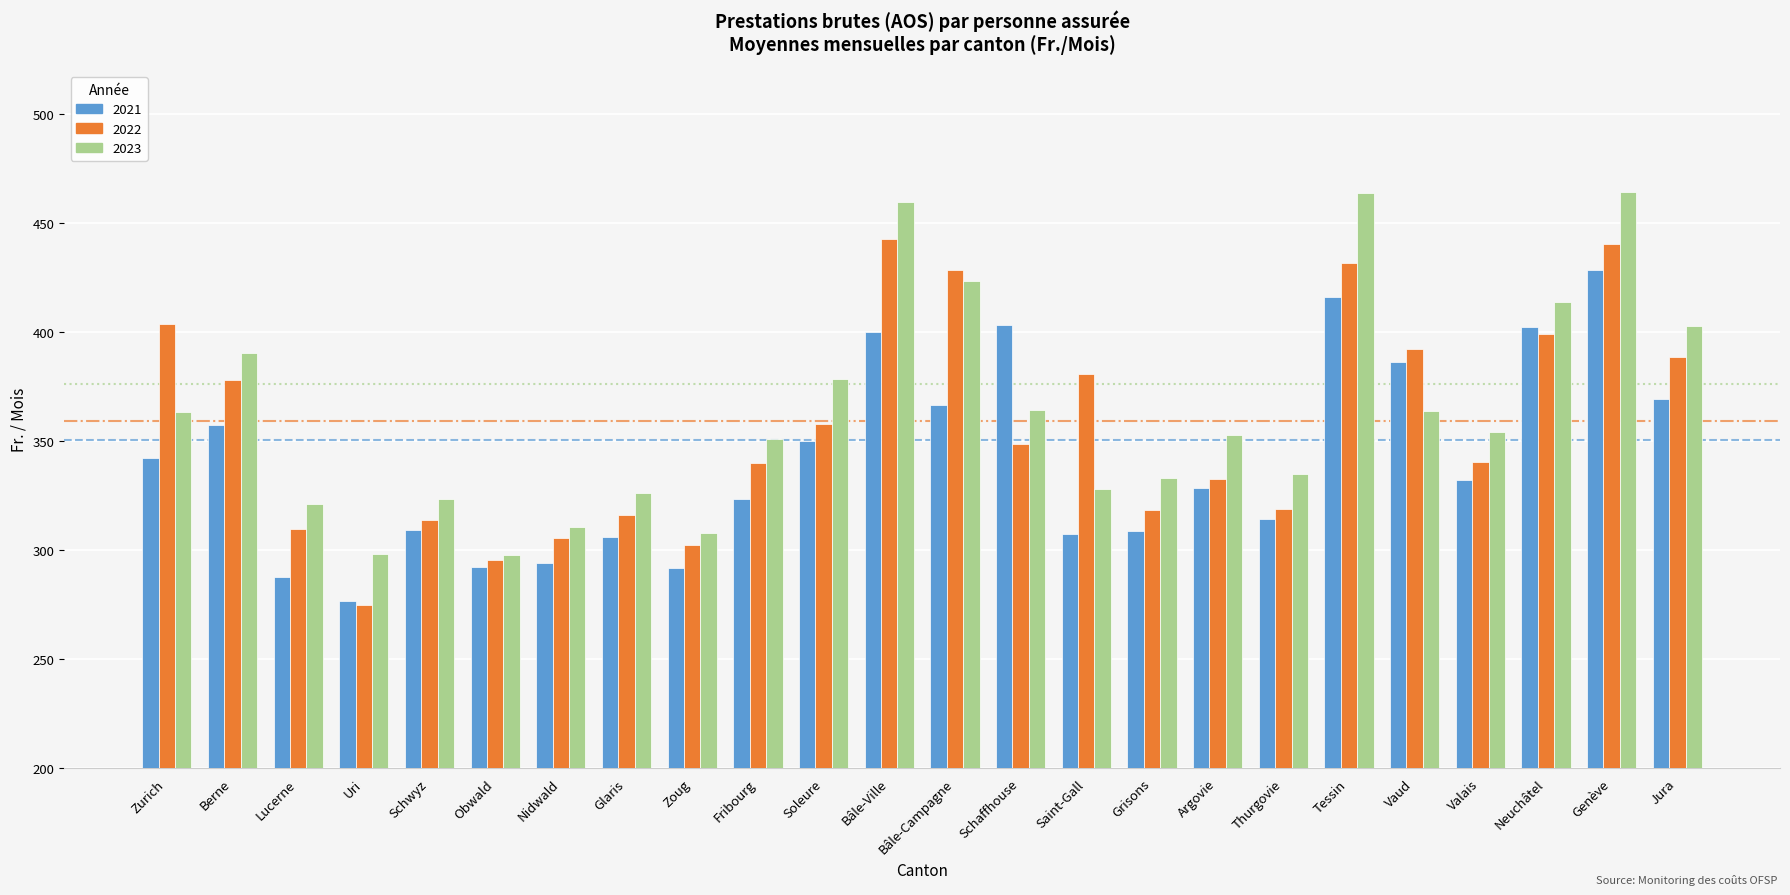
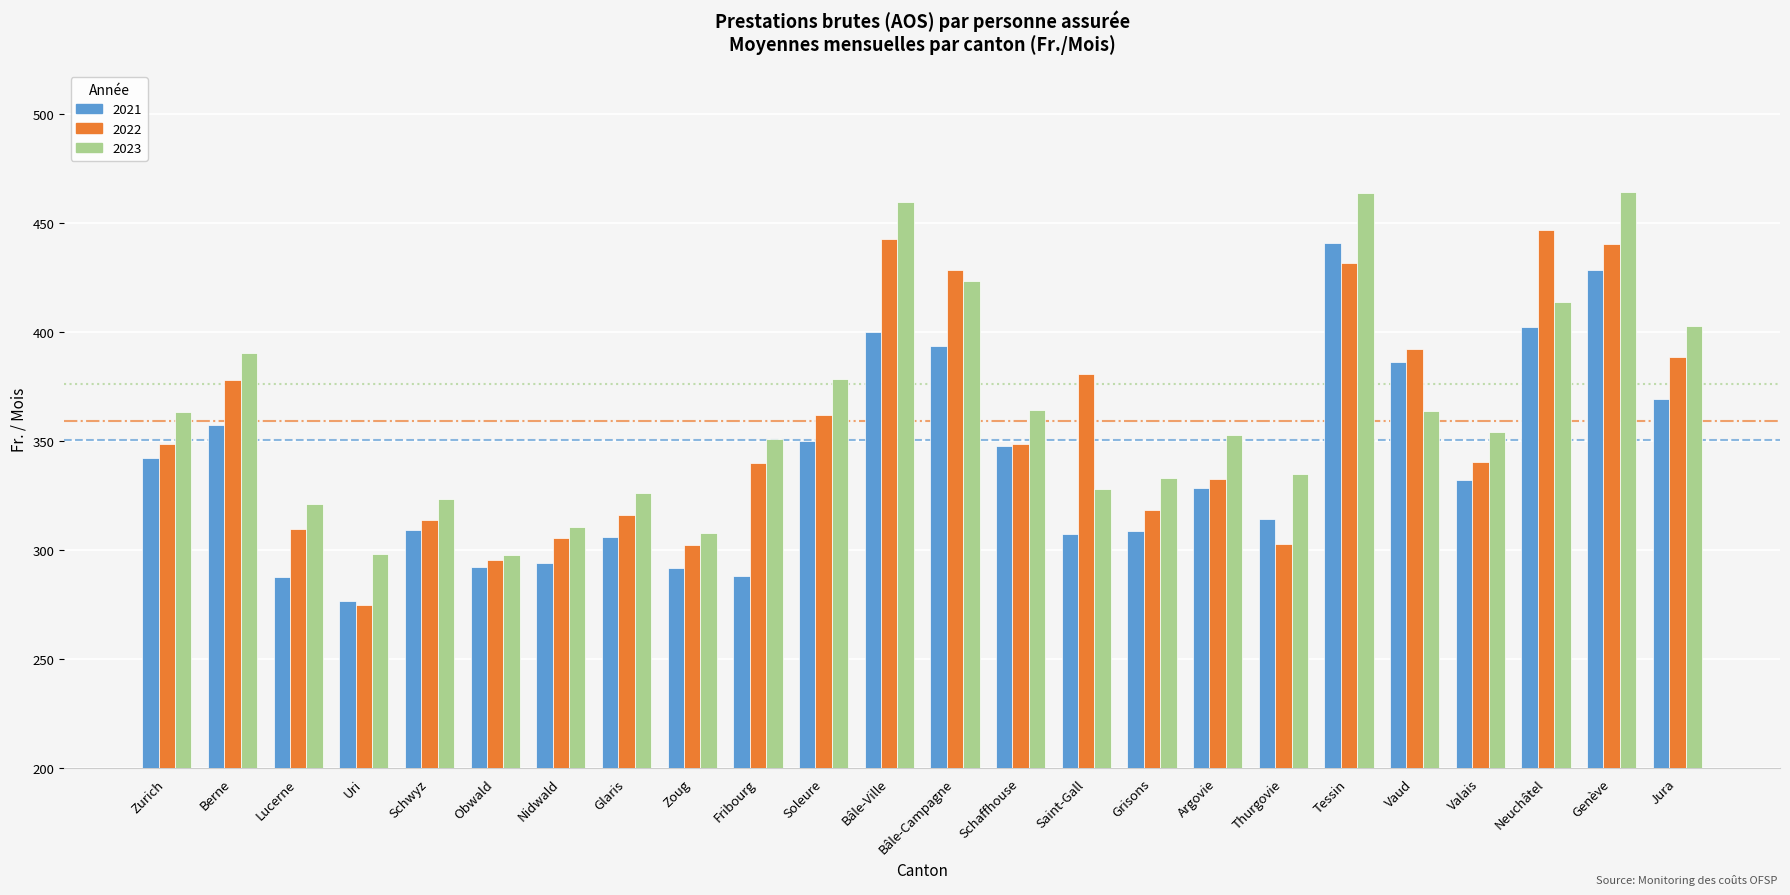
  {
    "2021": {
      "Zurich": 342,
      "Berne": 357,
      "Lucerne": 288,
      "Uri": 276,
      "Schwyz": 309,
      "Obwald": 292,
      "Nidwald": 294,
      "Glaris": 306,
      "Zoug": 292,
-     "Fribourg": 324,
+     "Fribourg": 288,
      "Soleure": 350,
      "Bâle-Ville": 400,
-     "Bâle-Campagne": 367,
-     "Schaffhouse": 403,
+     "Bâle-Campagne": 394,
+     "Schaffhouse": 348,
      "Saint-Gall": 307,
      "Grisons": 309,
      "Argovie": 329,
      "Thurgovie": 314,
-     "Tessin": 416,
+     "Tessin": 441,
      "Vaud": 386,
      "Valais": 332,
      "Neuchâtel": 403,
      "Genève": 428,
      "Jura": 369
    },
    "2022": {
-     "Zurich": 404,
+     "Zurich": 348,
      "Berne": 378,
      "Lucerne": 310,
      "Uri": 275,
      "Schwyz": 314,
      "Obwald": 295,
      "Nidwald": 306,
      "Glaris": 316,
      "Zoug": 302,
      "Fribourg": 340,
-     "Soleure": 358,
+     "Soleure": 362,
      "Bâle-Ville": 443,
      "Bâle-Campagne": 428,
      "Schaffhouse": 348,
      "Saint-Gall": 381,
      "Grisons": 318,
      "Argovie": 332,
-     "Thurgovie": 319,
+     "Thurgovie": 303,
      "Tessin": 432,
      "Vaud": 392,
      "Valais": 340,
-     "Neuchâtel": 399,
+     "Neuchâtel": 447,
      "Genève": 440,
      "Jura": 389
    },
    "2023": {
      "Zurich": 363,
      "Berne": 390,
      "Lucerne": 321,
      "Uri": 298,
      "Schwyz": 323,
      "Obwald": 298,
      "Nidwald": 311,
      "Glaris": 326,
      "Zoug": 308,
      "Fribourg": 351,
      "Soleure": 379,
      "Bâle-Ville": 460,
      "Bâle-Campagne": 423,
      "Schaffhouse": 364,
      "Saint-Gall": 328,
      "Grisons": 333,
      "Argovie": 353,
      "Thurgovie": 335,
      "Tessin": 464,
      "Vaud": 364,
      "Valais": 354,
      "Neuchâtel": 414,
      "Genève": 464,
      "Jura": 403
    }
  }
